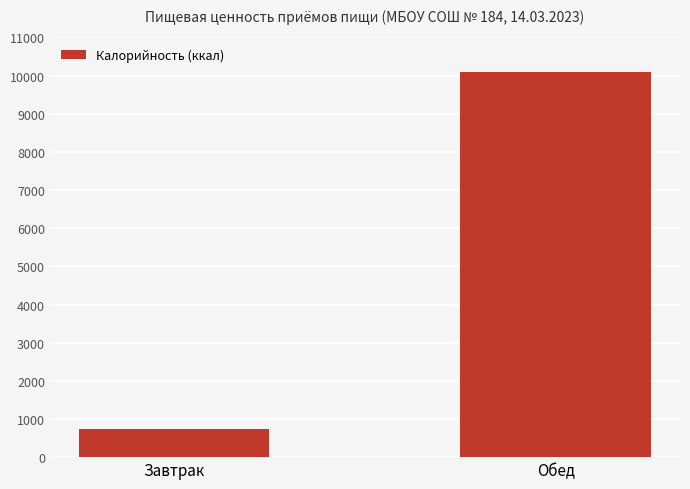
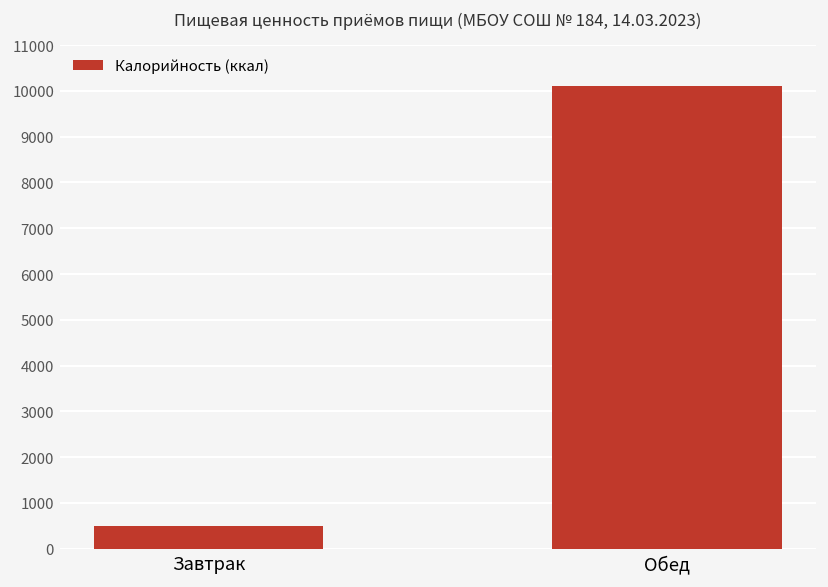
  {
-   "Завтрак": 700,
+   "Завтрак": 500,
    "Обед": 10100
  }
